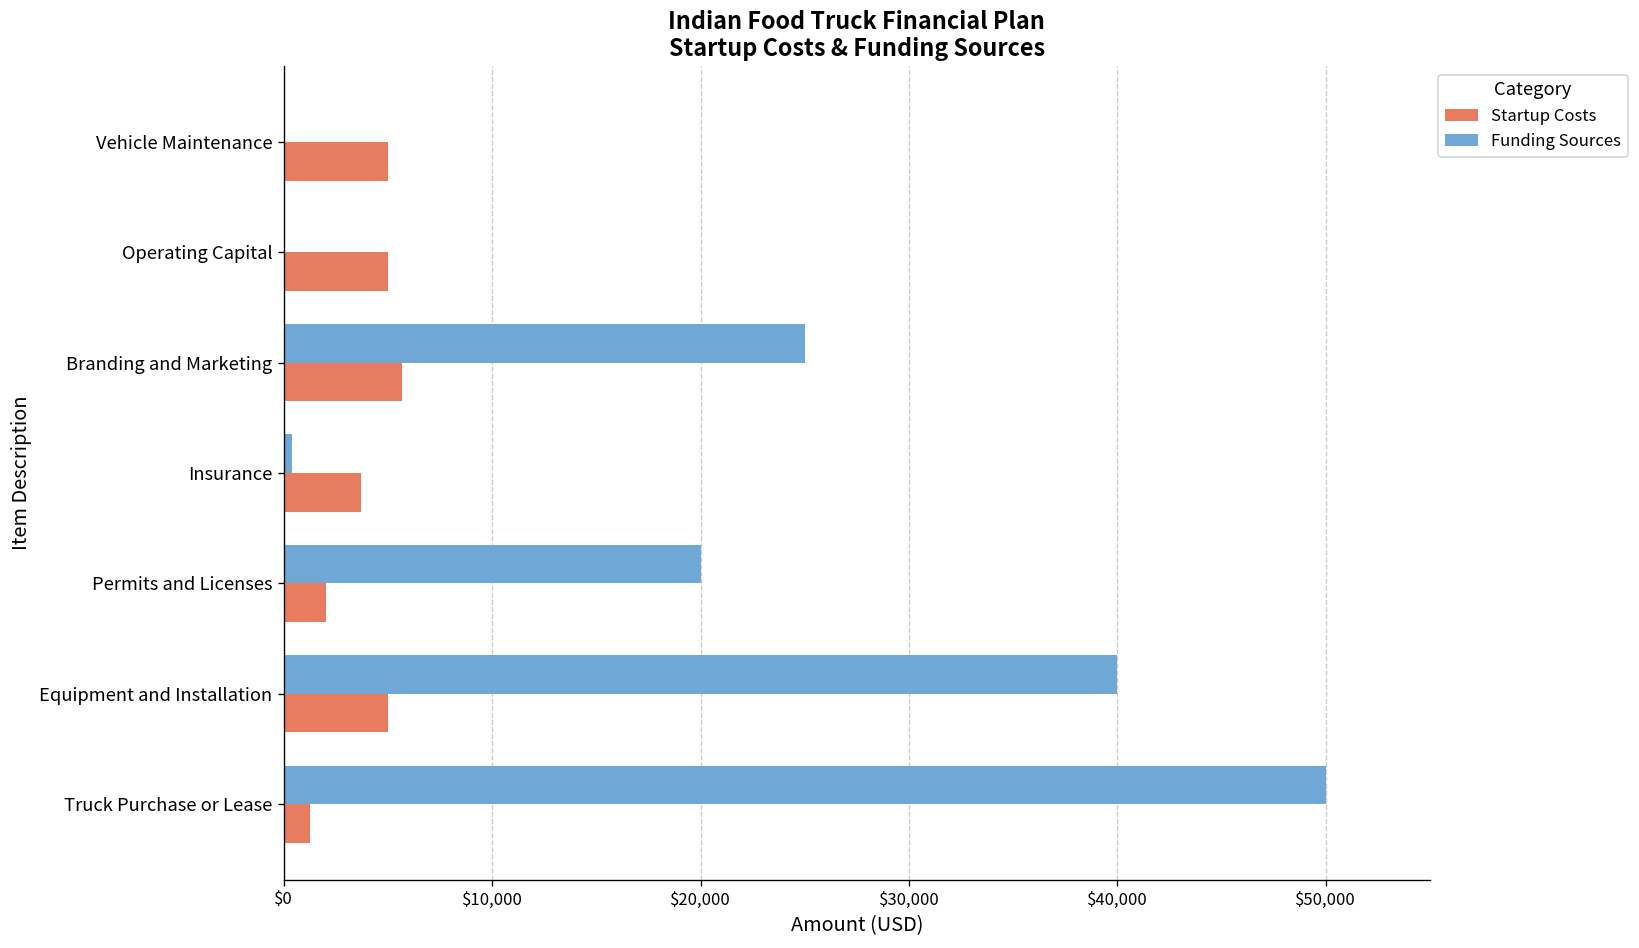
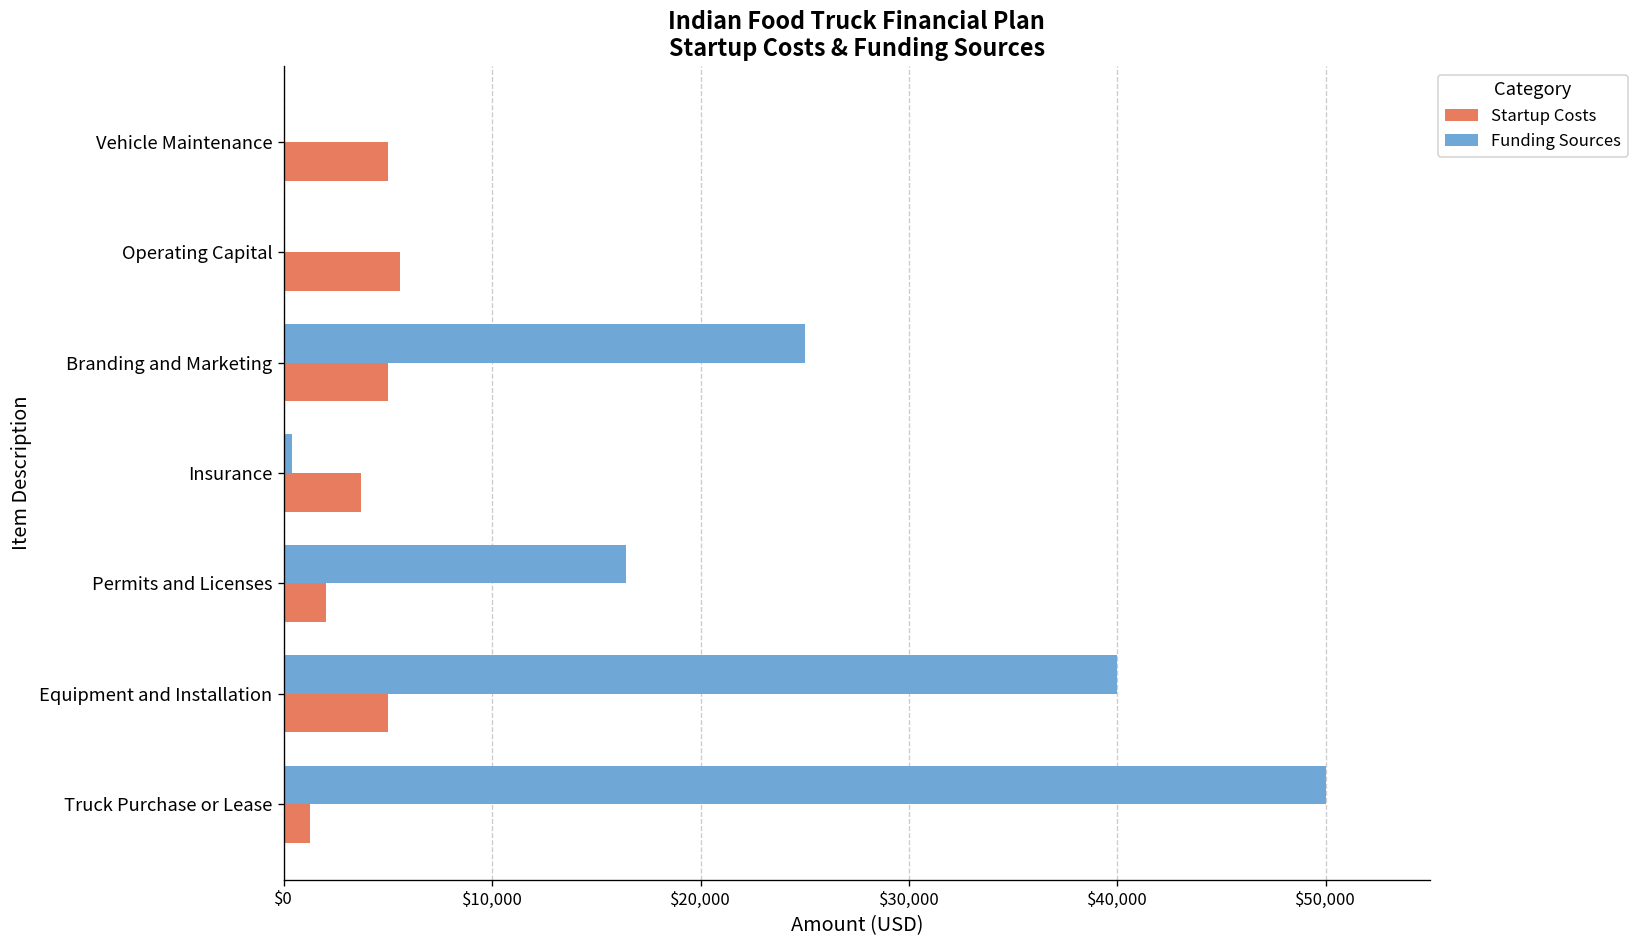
  {
    "Startup Costs": {
      "Vehicle Maintenance": "$5,000",
-     "Operating Capital": "$5,000",
-     "Branding and Marketing": "$5,700",
+     "Operating Capital": "$5,600",
+     "Branding and Marketing": "$5,000",
      "Insurance": "$3,700",
      "Permits and Licenses": "$2,000",
      "Equipment and Installation": "$5,000",
      "Truck Purchase or Lease": "$1,300"
    },
    "Funding Sources": {
      "Vehicle Maintenance": "$0",
      "Operating Capital": "$0",
      "Branding and Marketing": "$25,000",
      "Insurance": "$400",
-     "Permits and Licenses": "$20,000",
+     "Permits and Licenses": "$16,400",
      "Equipment and Installation": "$40,000",
      "Truck Purchase or Lease": "$50,000"
    }
  }
